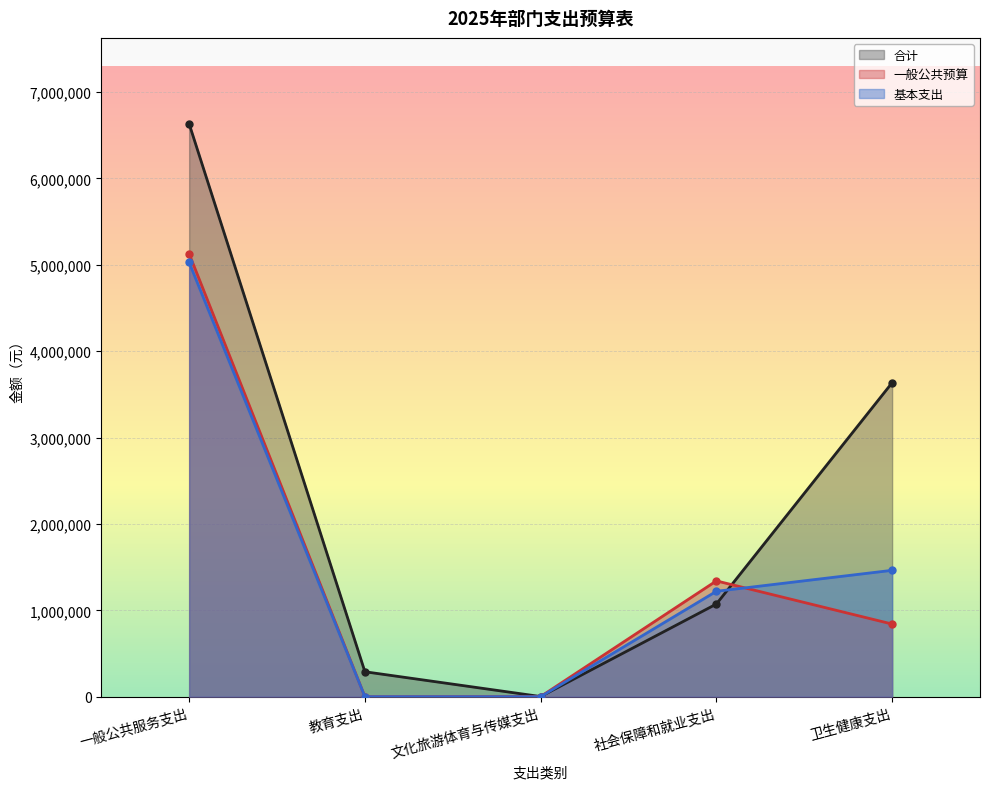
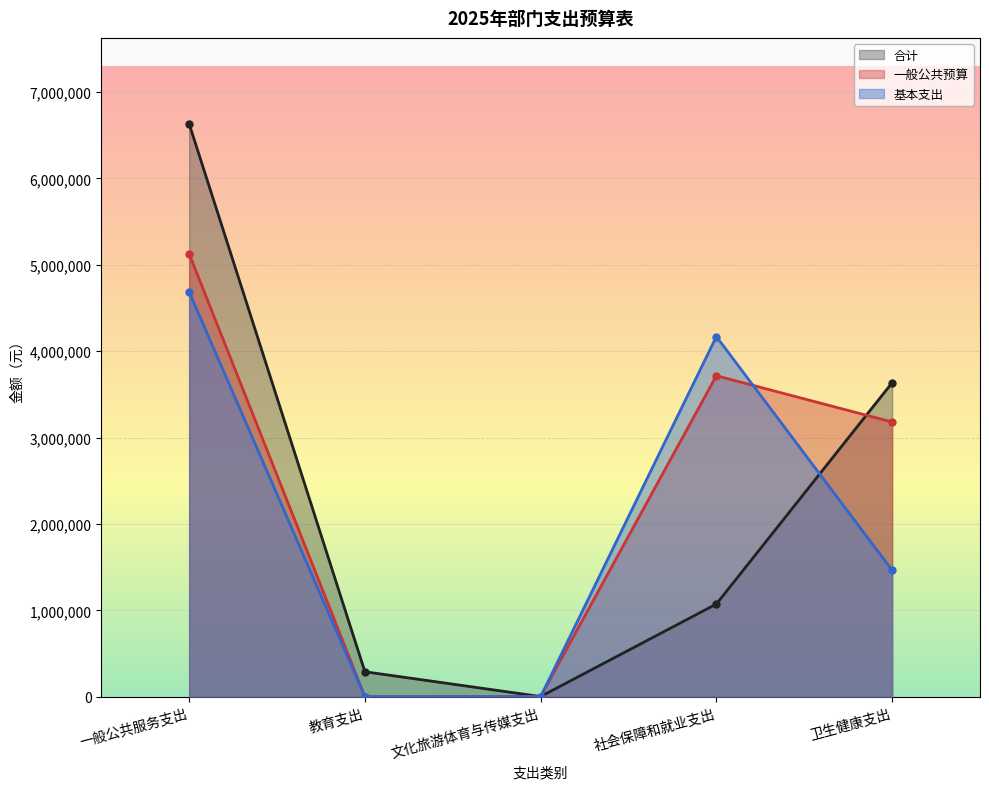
  {
    "合计": {
      "一般公共服务支出": "6,600,000",
      "教育支出": "300,000",
      "社会保障和就业支出": "1,100,000",
      "卫生健康支出": "3,600,000"
    },
    "一般公共预算": {
      "一般公共服务支出": "5,100,000",
-     "社会保障和就业支出": "1,300,000",
-     "卫生健康支出": "800,000"
+     "社会保障和就业支出": "3,700,000",
+     "卫生健康支出": "3,200,000"
    },
    "基本支出": {
-     "一般公共服务支出": "5,000,000",
-     "社会保障和就业支出": "1,200,000",
+     "一般公共服务支出": "4,700,000",
+     "社会保障和就业支出": "4,200,000",
      "卫生健康支出": "1,500,000"
    }
  }
